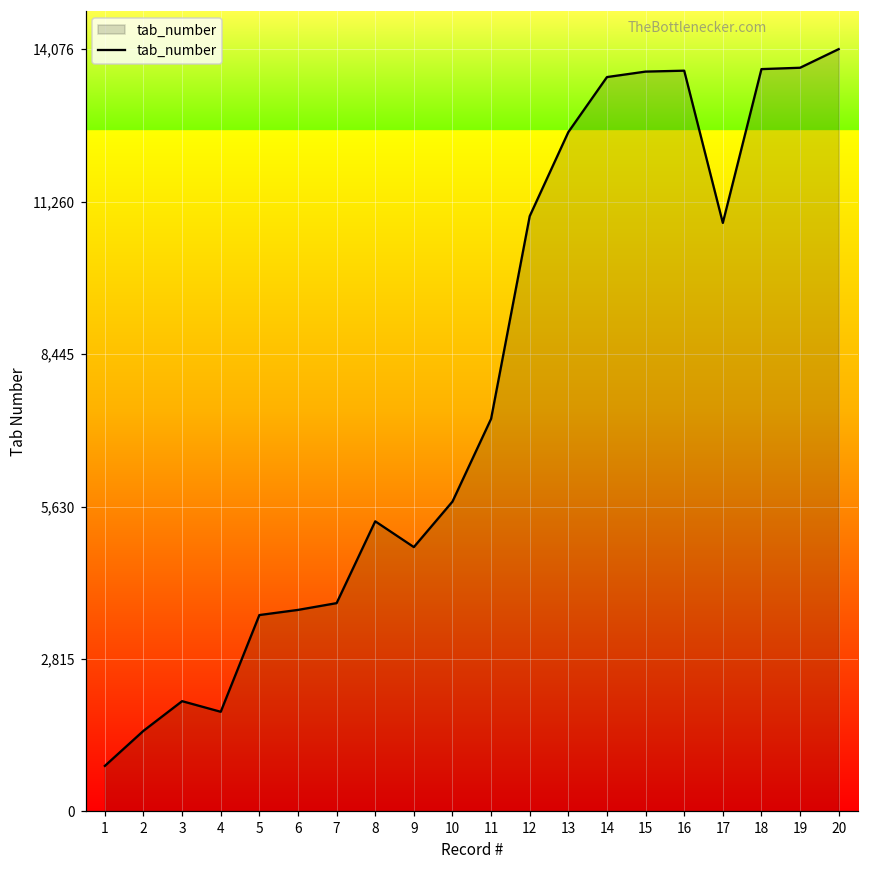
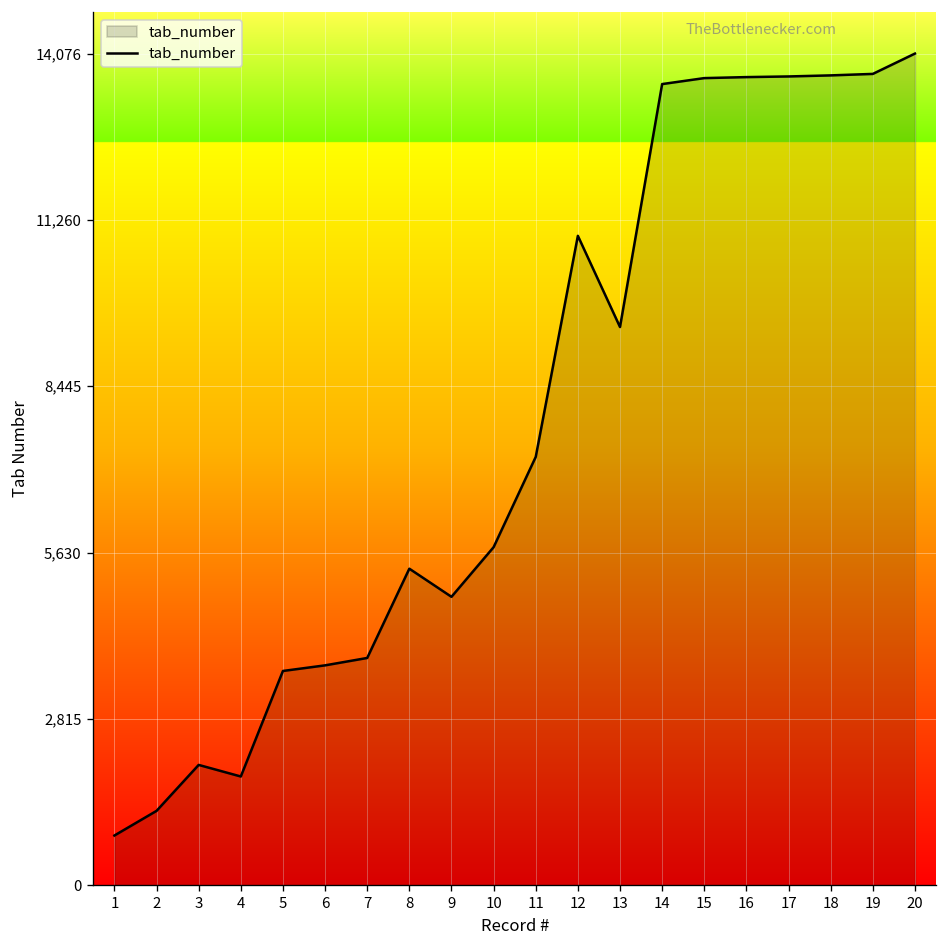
  {
    "1": "800",
-   "2": "1,500",
+   "2": "1,300",
    "3": "2,000",
    "4": "1,800",
    "5": "3,600",
    "6": "3,700",
    "7": "3,800",
    "8": "5,400",
    "9": "4,900",
    "10": "5,700",
    "11": "7,300",
    "12": "11,000",
-   "13": "12,500",
+   "13": "9,400",
    "14": "13,600",
    "15": "13,700",
    "16": "13,700",
-   "17": "10,900",
+   "17": "13,700",
    "18": "13,700",
    "19": "13,700",
    "20": "14,100"
  }
